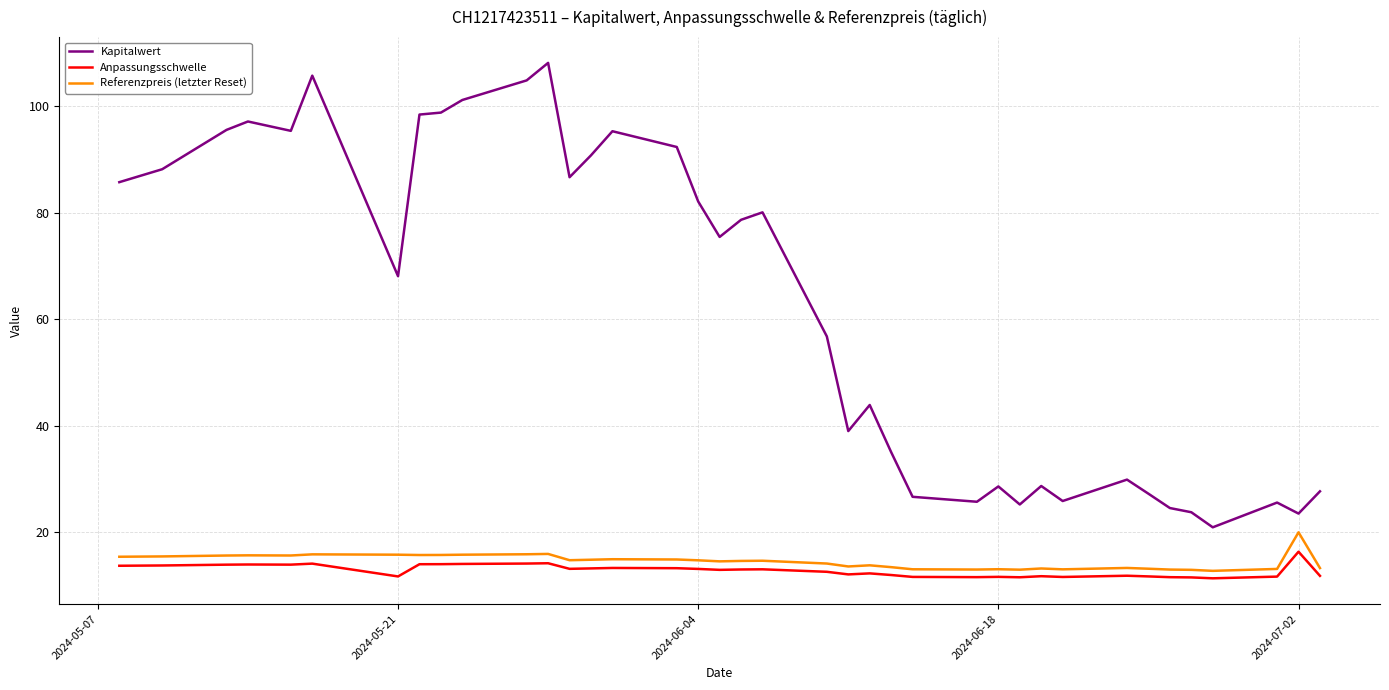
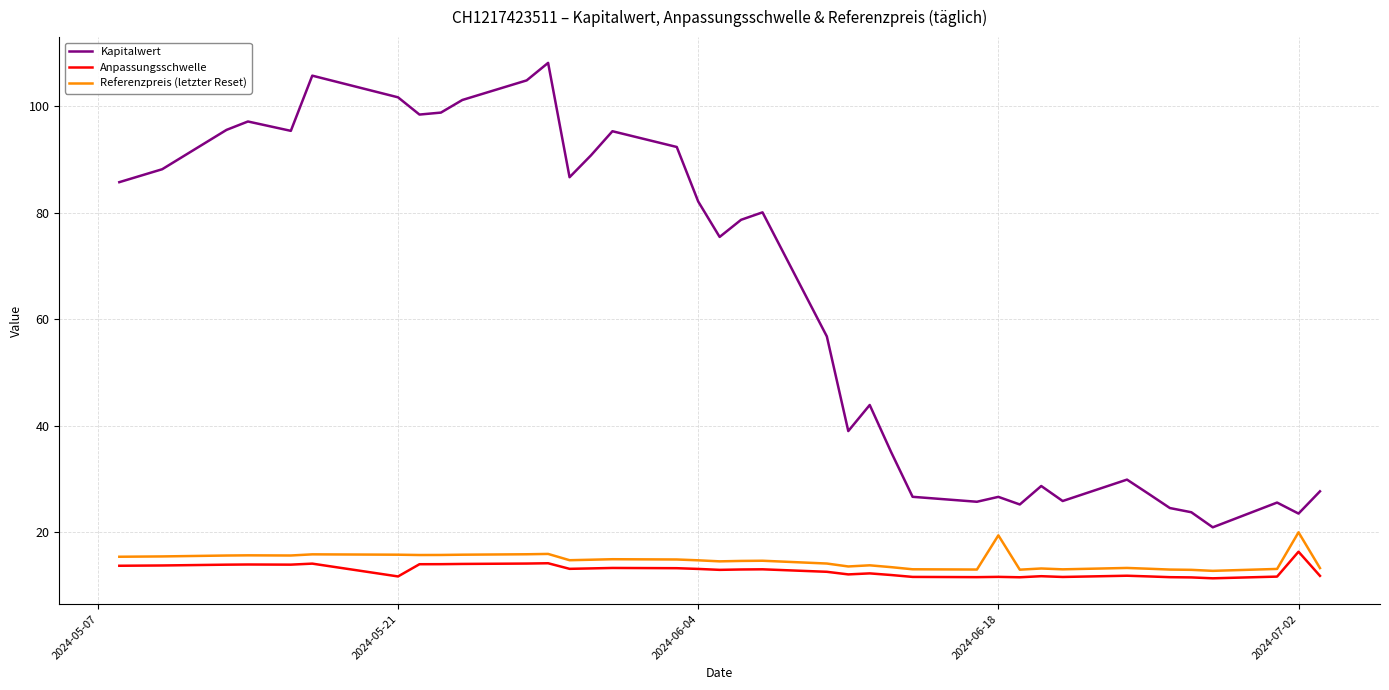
  {
    "Kapitalwert": {
-     "2024-05-21": 68,
+     "2024-05-21": 102,
      "2024-06-04": 82,
-     "2024-06-18": 29,
+     "2024-06-18": 27,
      "2024-07-02": 24
    },
    "Anpassungsschwelle": {
      "2024-05-21": 12,
      "2024-06-04": 13,
      "2024-06-18": 12,
      "2024-07-02": 16
    },
    "Referenzpreis (letzter Reset)": {
      "2024-05-21": 16,
      "2024-06-04": 15,
-     "2024-06-18": 13,
+     "2024-06-18": 19,
      "2024-07-02": 20
    }
  }
